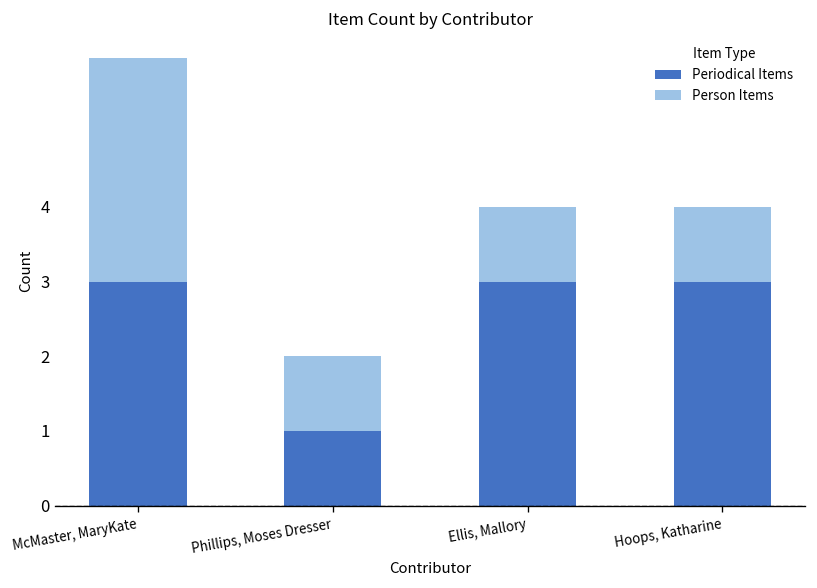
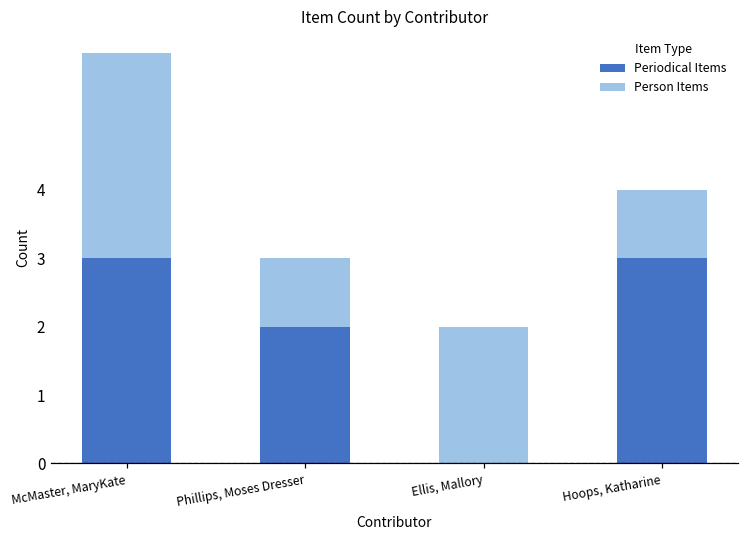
  {
    "Periodical Items": {
      "McMaster, MaryKate": 3,
-     "Phillips, Moses Dresser": 1,
-     "Ellis, Mallory": 3,
+     "Phillips, Moses Dresser": 2,
+     "Ellis, Mallory": 0,
      "Hoops, Katharine": 3
    },
    "Person Items": {
      "McMaster, MaryKate": 3,
      "Phillips, Moses Dresser": 1,
-     "Ellis, Mallory": 1,
+     "Ellis, Mallory": 2,
      "Hoops, Katharine": 1
    }
  }
